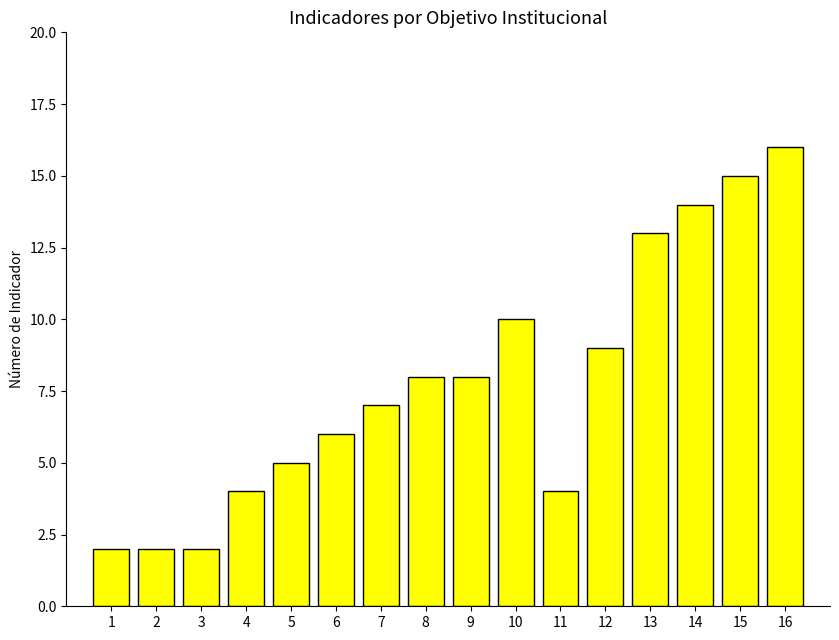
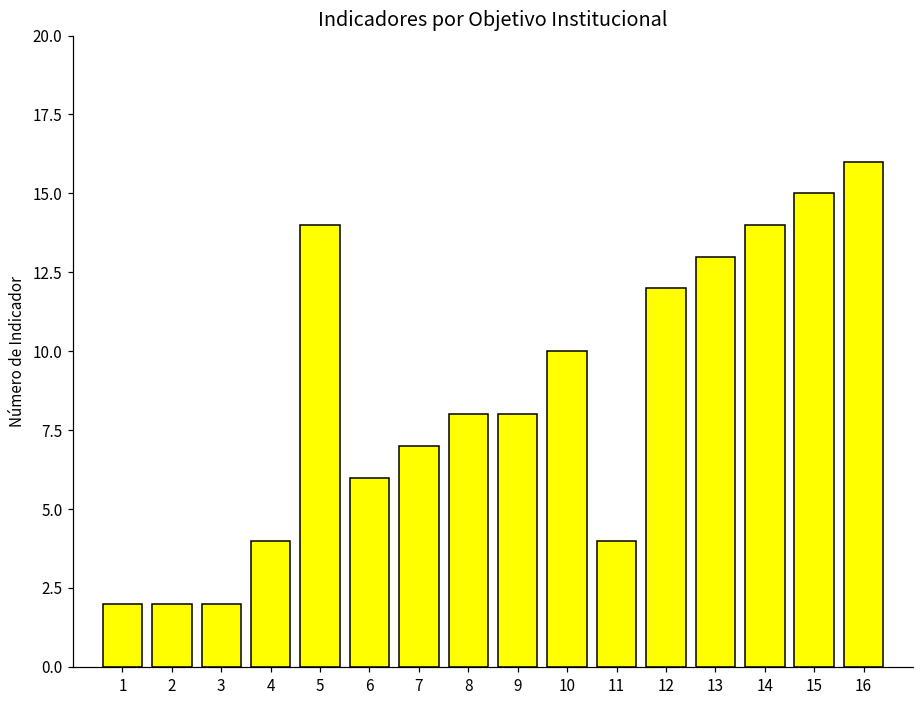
  {
    "1": 2,
    "2": 2,
    "3": 2,
    "4": 4,
-   "5": 5,
+   "5": 14,
    "6": 6,
    "7": 7,
    "8": 8,
    "9": 8,
    "10": 10,
    "11": 4,
-   "12": 9,
+   "12": 12,
    "13": 13,
    "14": 14,
    "15": 15,
    "16": 16
  }
